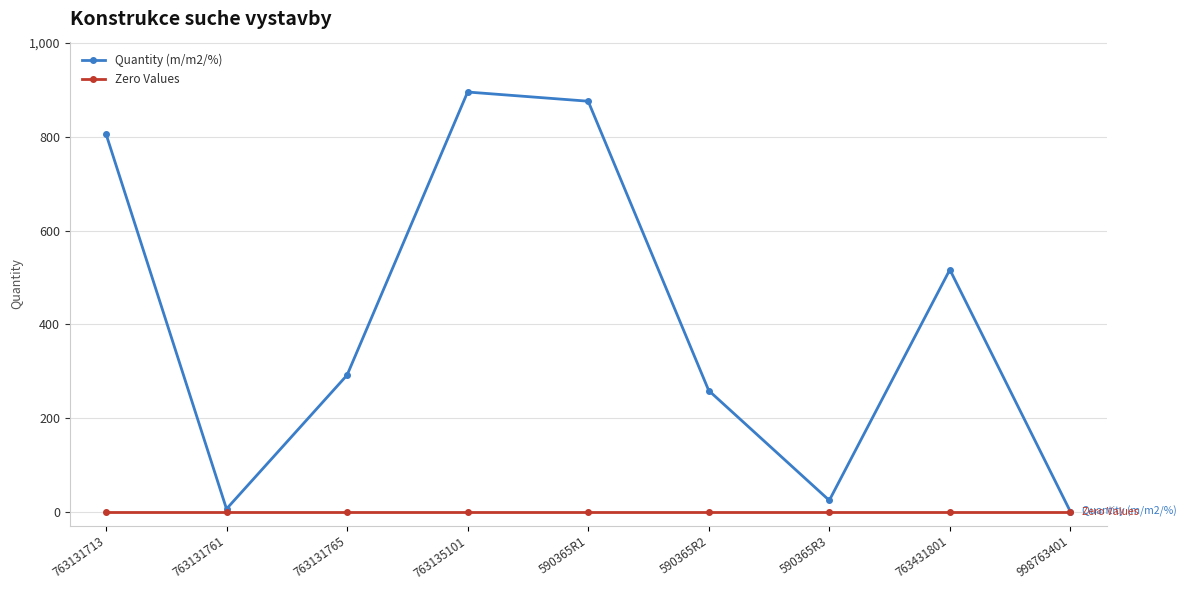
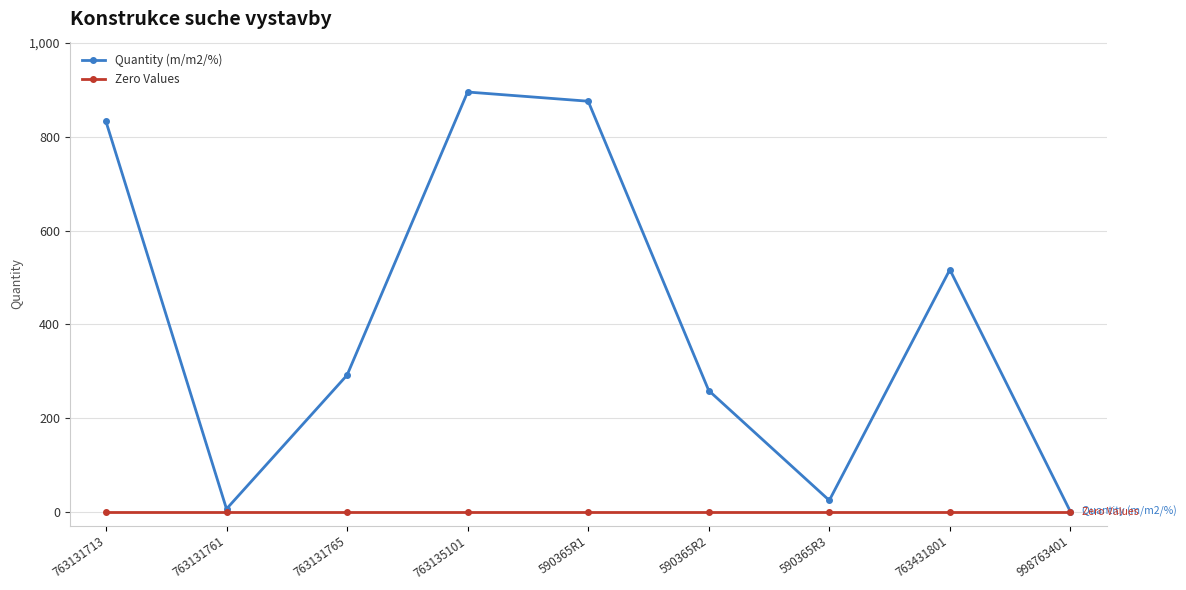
  {
    "Quantity (m/m2/%)": {
-     "763131713": 810,
+     "763131713": 830,
      "763131761": 10,
      "763131765": 290,
      "763135101": 900,
      "590365R1": 880,
      "590365R2": 260,
      "590365R3": 20,
      "763431801": 520
    },
    "Zero Values": {
      "763131713": 0,
      "763131761": 0,
      "763131765": 0,
      "763135101": 0,
      "590365R1": 0,
      "590365R2": 0,
      "590365R3": 0,
      "763431801": 0
    }
  }
